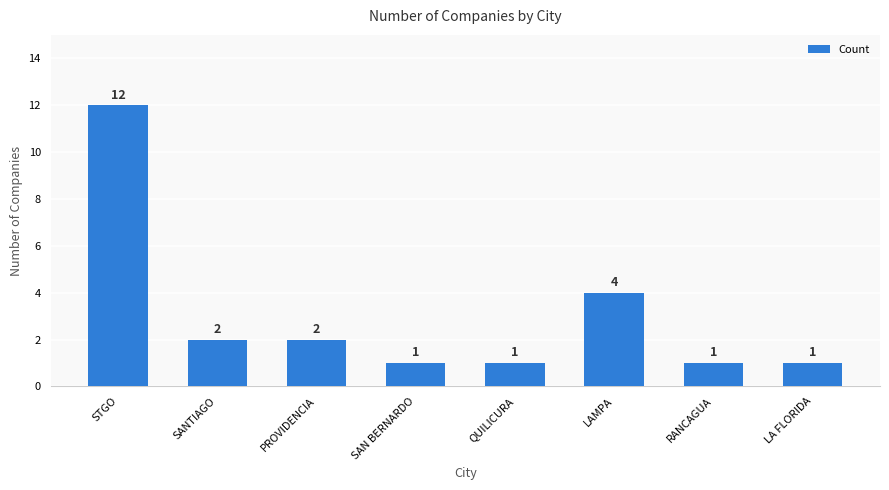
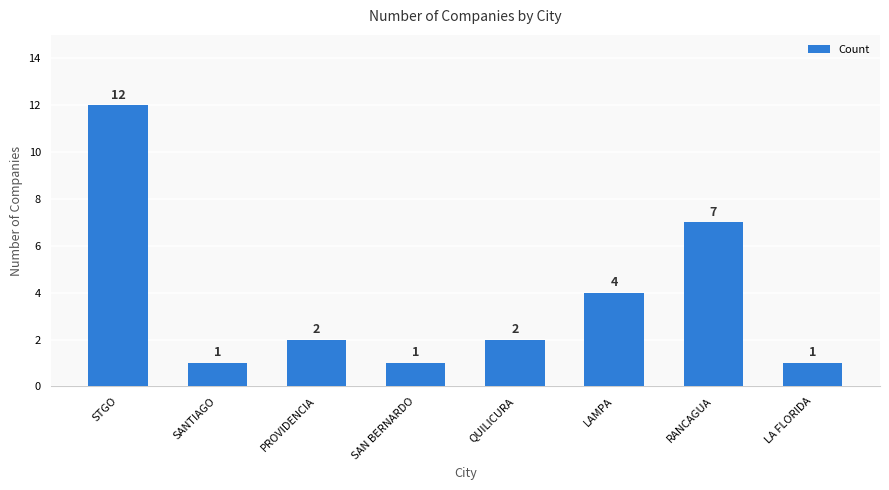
  {
    "STGO": 12,
-   "SANTIAGO": 2,
+   "SANTIAGO": 1,
    "PROVIDENCIA": 2,
    "SAN BERNARDO": 1,
-   "QUILICURA": 1,
+   "QUILICURA": 2,
    "LAMPA": 4,
-   "RANCAGUA": 1,
+   "RANCAGUA": 7,
    "LA FLORIDA": 1
  }
